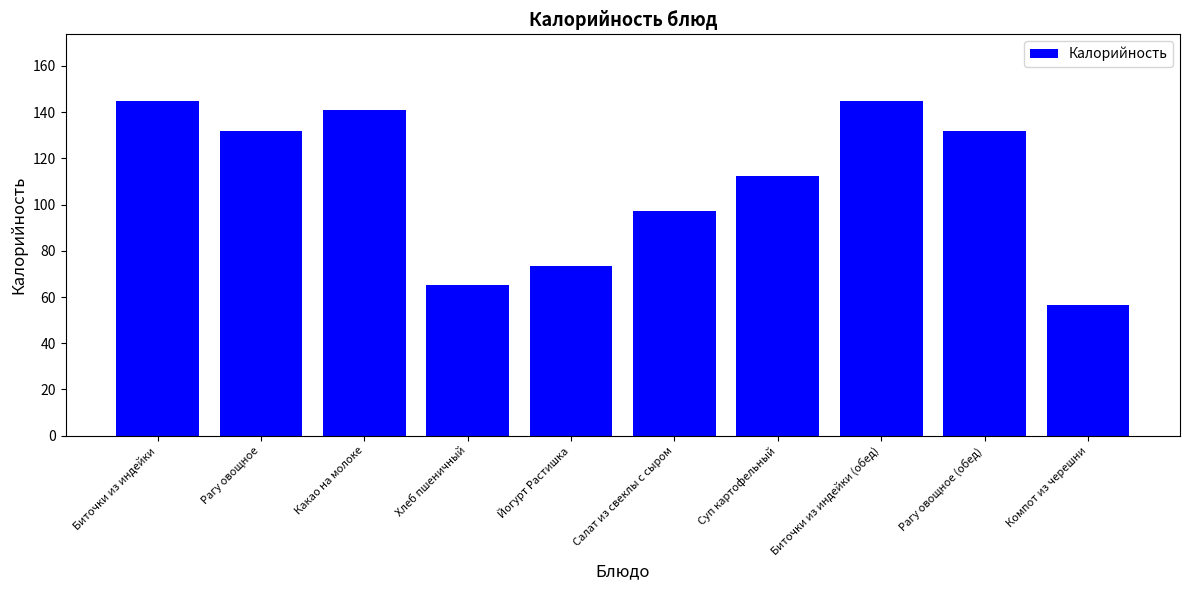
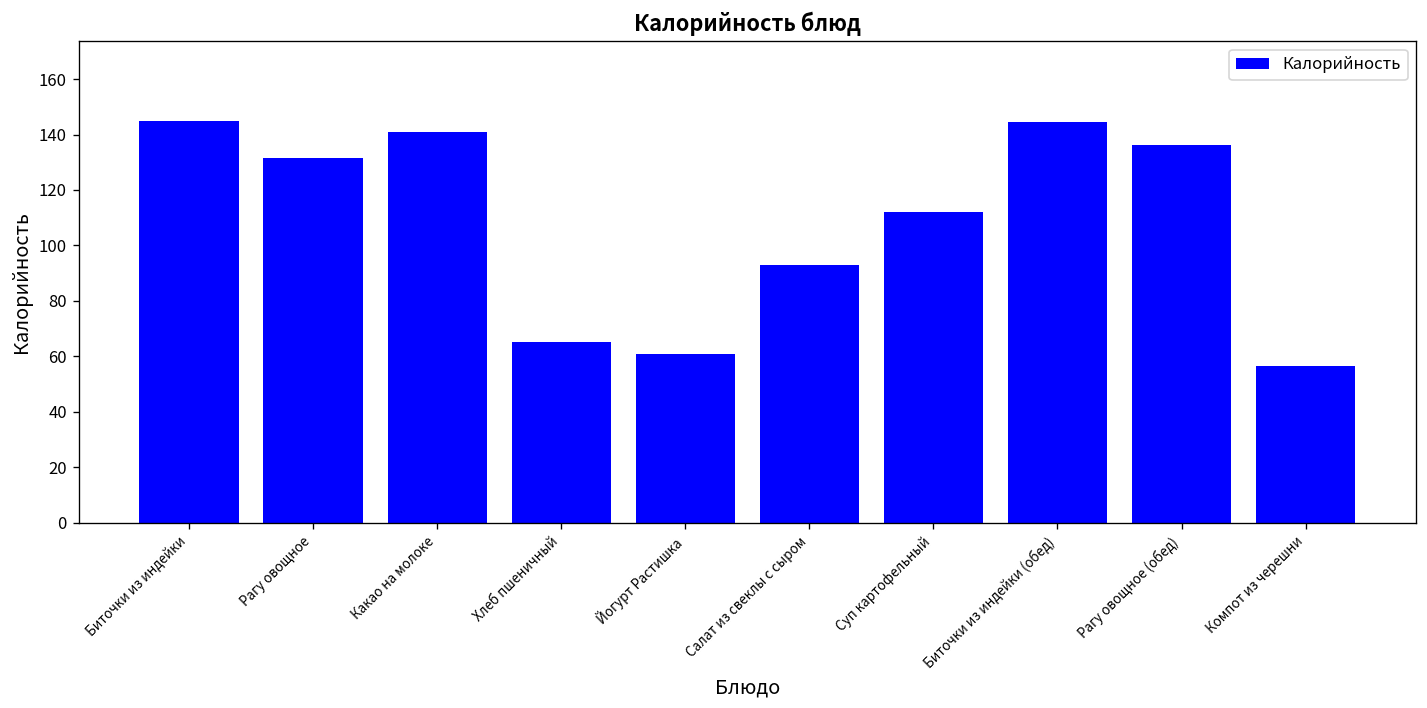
  {
    "Биточки из индейки": 145,
    "Рагу овощное": 132,
    "Какао на молоке": 141,
    "Хлеб пшеничный": 65,
-   "Йогурт Растишка": 73,
-   "Салат из свеклы с сыром": 97,
+   "Йогурт Растишка": 61,
+   "Салат из свеклы с сыром": 93,
    "Суп картофельный": 112,
    "Биточки из индейки (обед)": 145,
-   "Рагу овощное (обед)": 132,
+   "Рагу овощное (обед)": 136,
    "Компот из черешни": 56
  }
